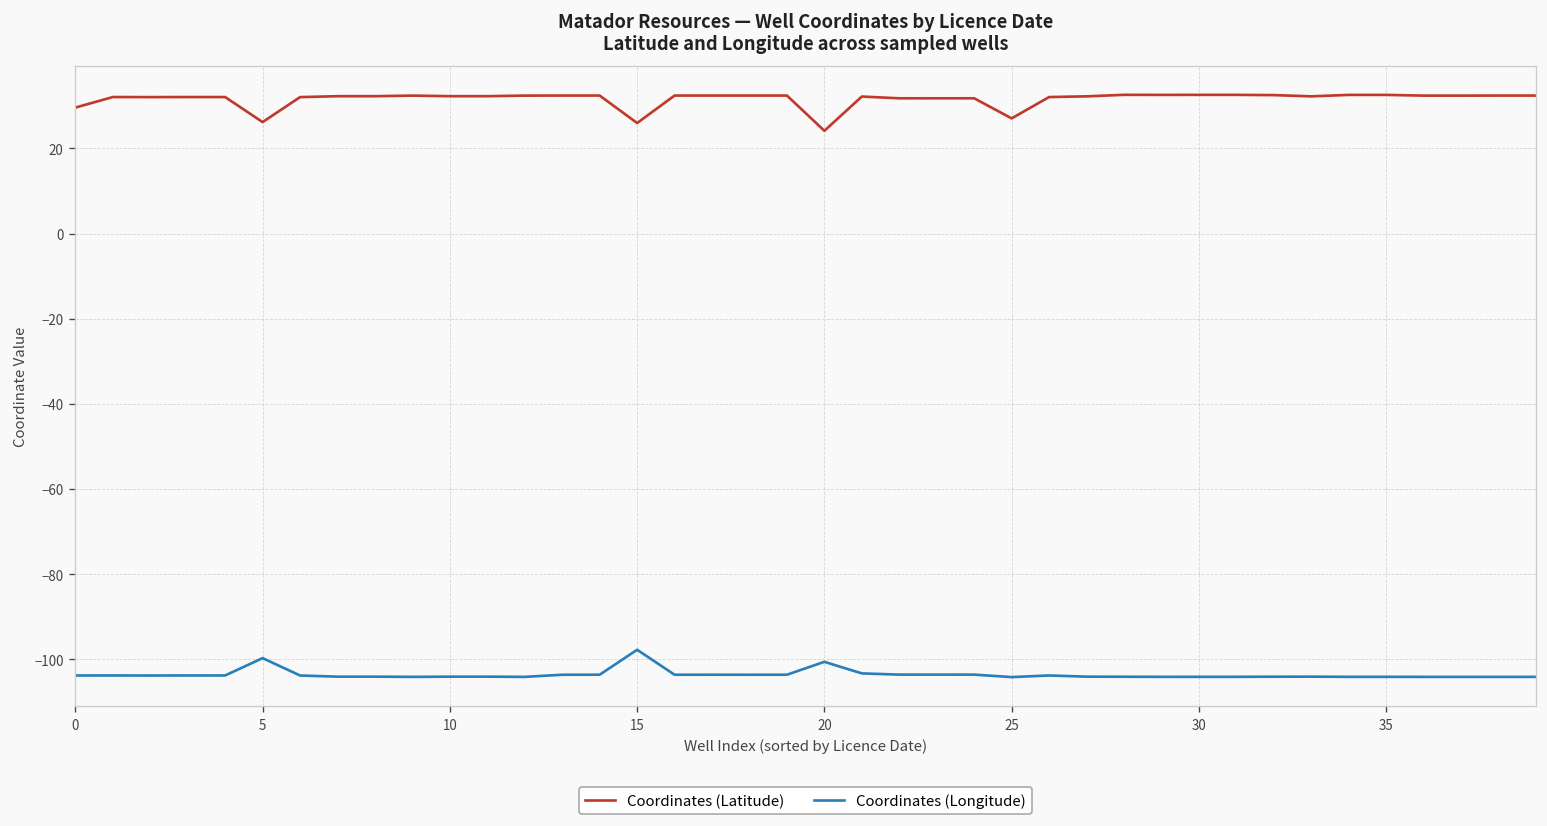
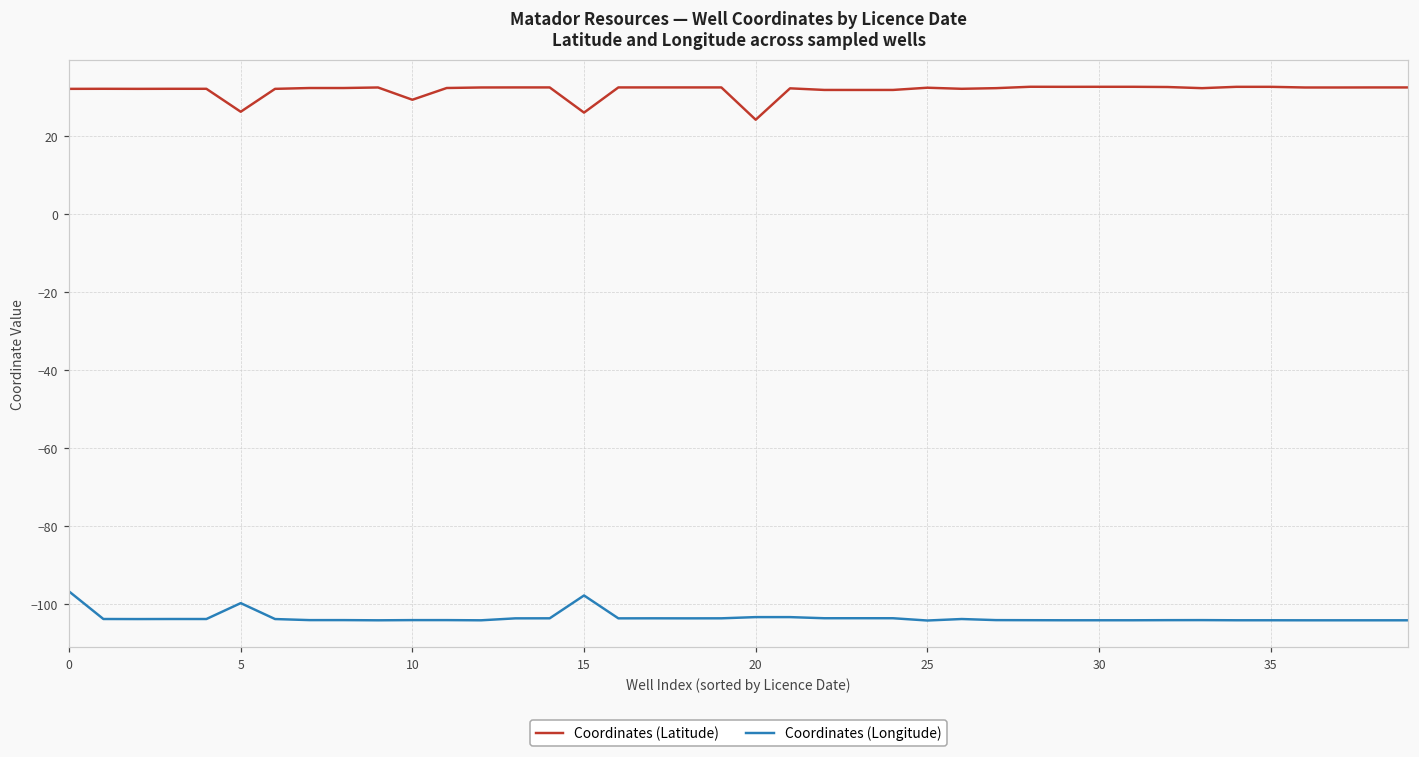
  {
    "Coordinates (Latitude)": {
-     "0": 30,
+     "0": 32,
      "5": 26,
-     "10": 32,
+     "10": 29,
      "15": 26,
      "20": 24,
-     "25": 27,
+     "25": 32,
      "30": 33,
      "35": 33
    },
    "Coordinates (Longitude)": {
-     "0": -104,
+     "0": -97,
      "5": -100,
      "10": -104,
      "15": -98,
-     "20": -101,
+     "20": -103,
      "25": -104,
      "30": -104,
      "35": -104
    }
  }
